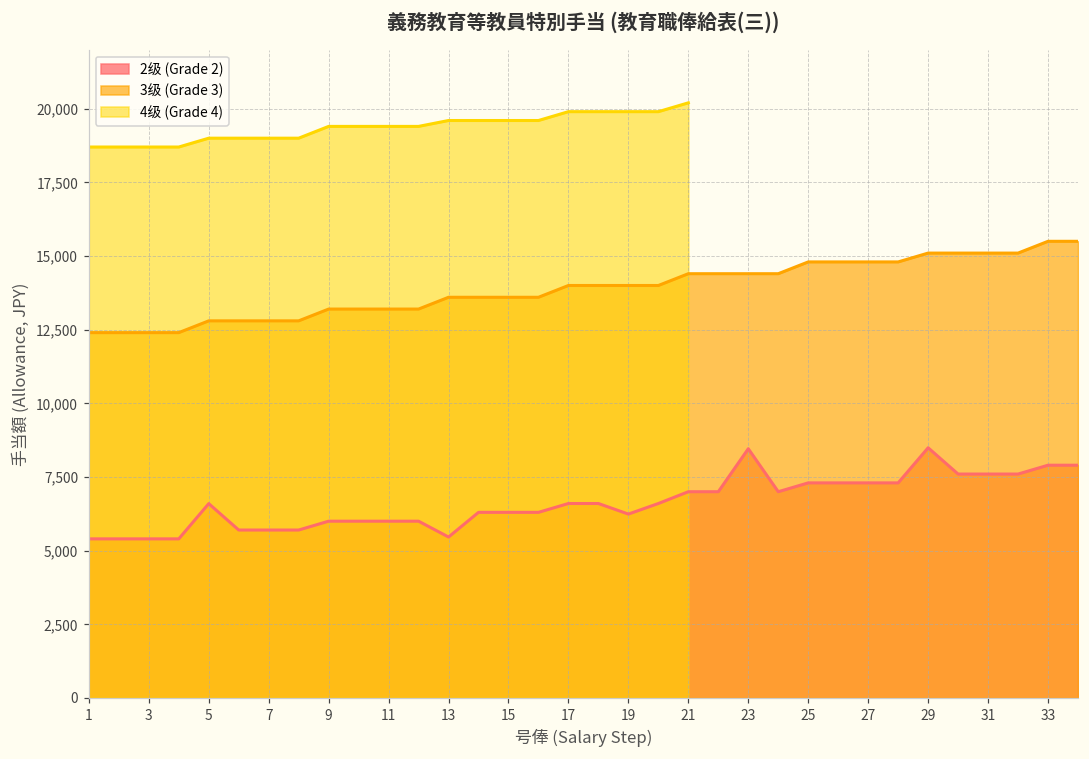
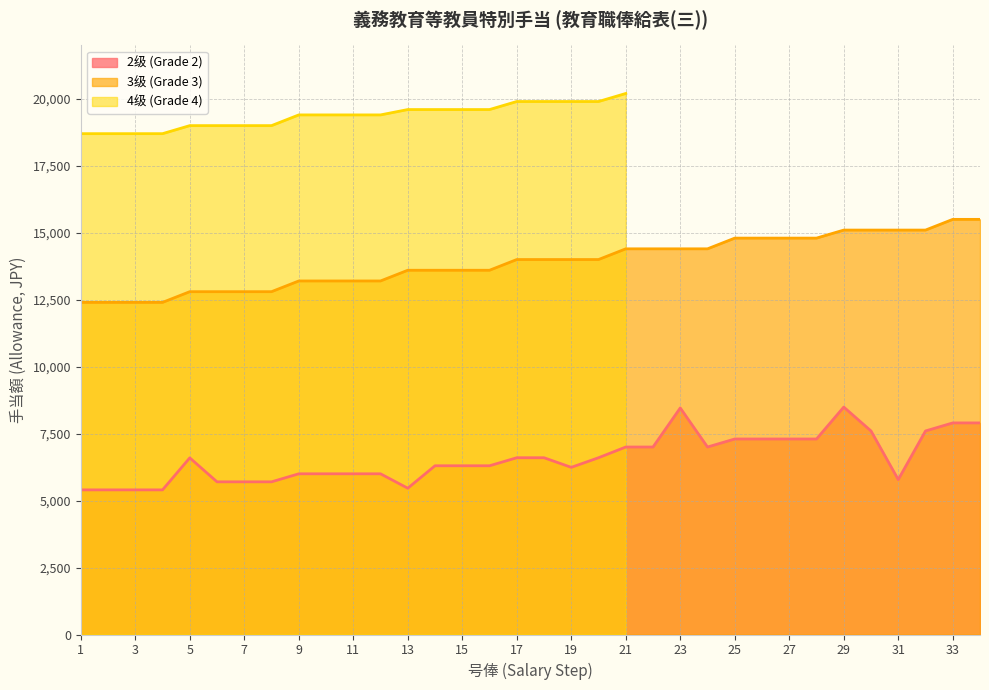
  {
    "2级 (Grade 2)": {
      "1": "5,400",
      "3": "5,400",
      "5": "6,600",
      "7": "5,700",
      "9": "6,000",
      "11": "6,000",
      "13": "5,500",
      "15": "6,300",
      "17": "6,600",
      "19": "6,200",
      "21": "7,000",
      "23": "8,500",
      "25": "7,300",
      "27": "7,300",
      "29": "8,500",
-     "31": "7,600",
+     "31": "5,800",
      "33": "7,900"
    }
  }
